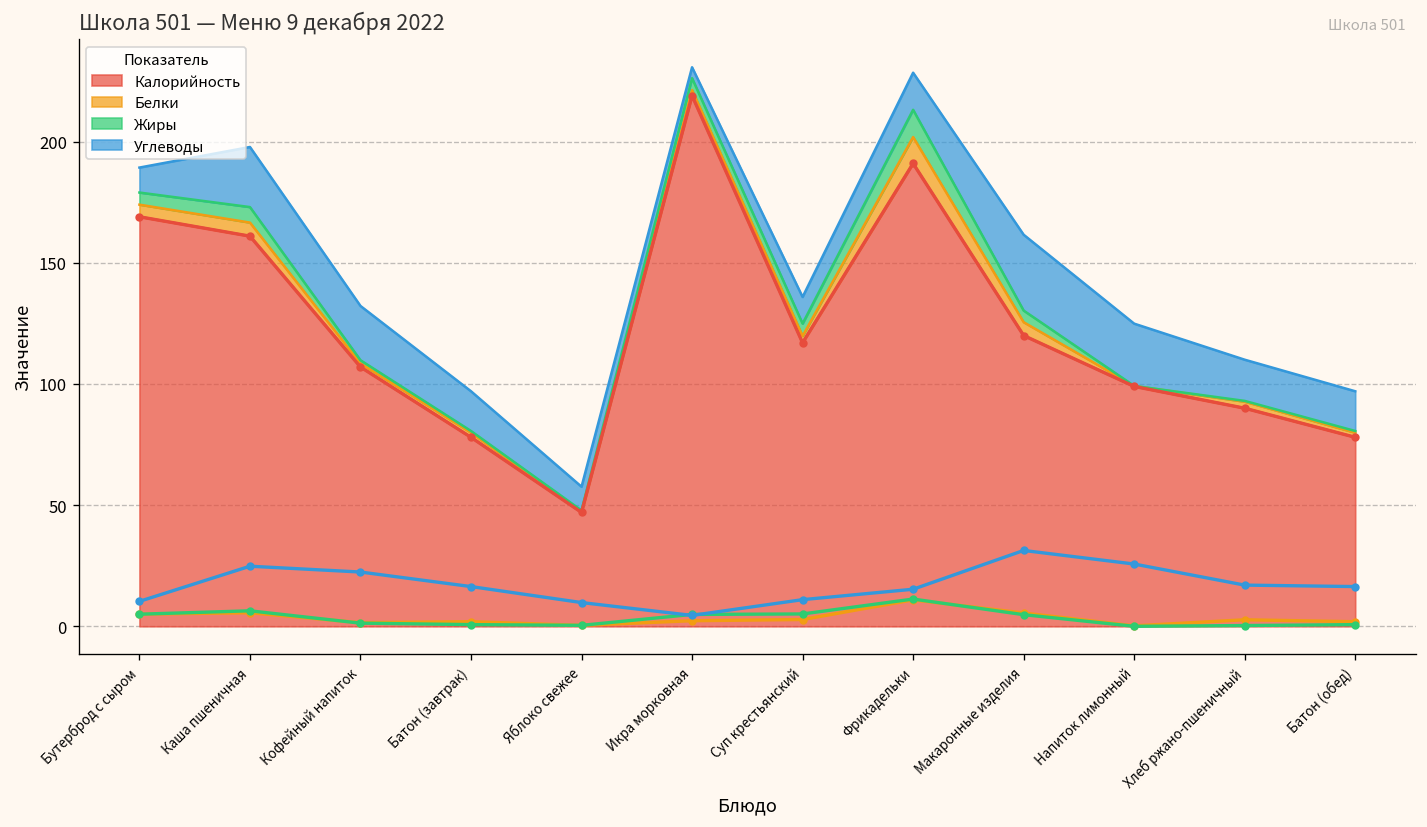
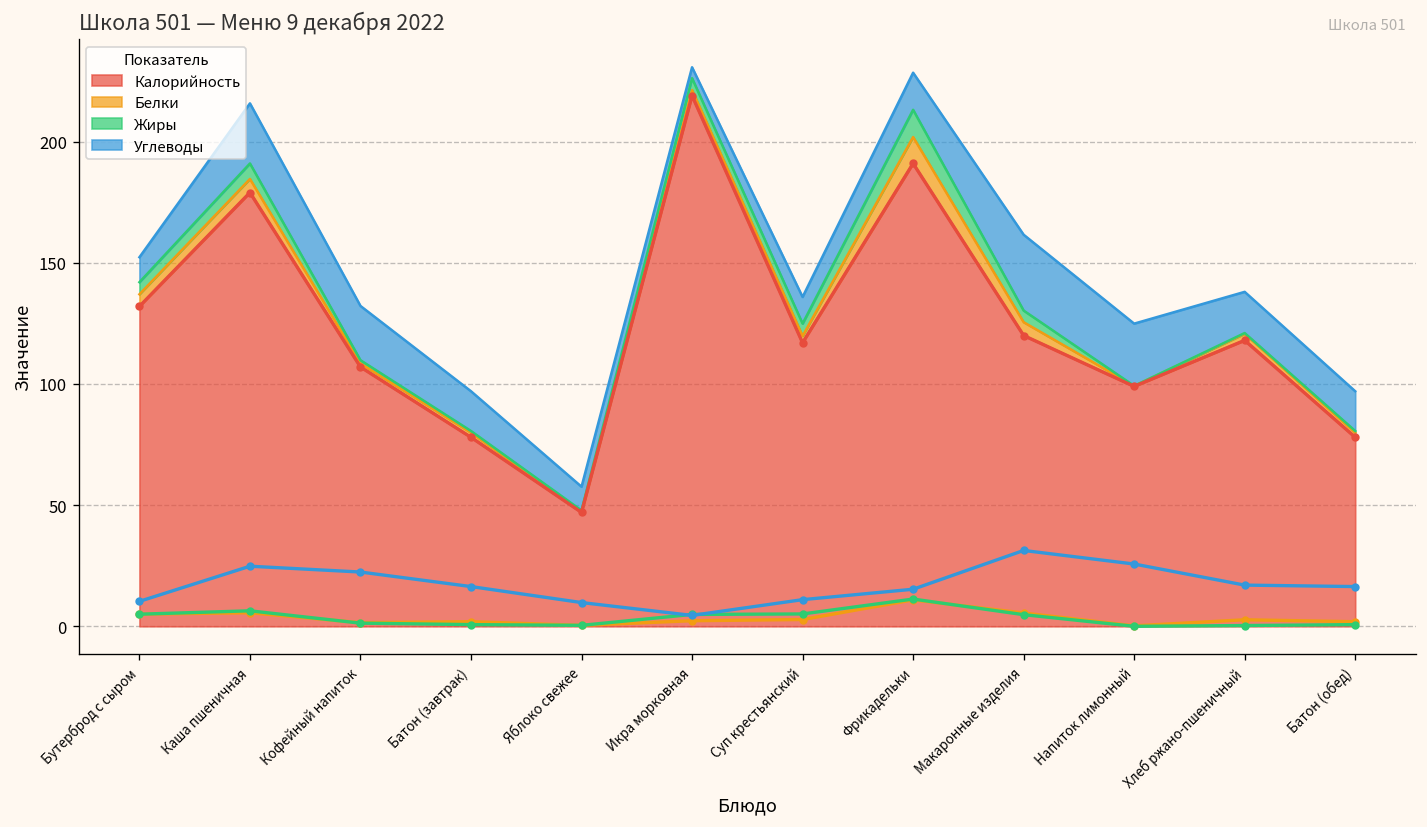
  {
    "Калорийность": {
-     "Бутерброд с сыром": 169,
-     "Каша пшеничная": 161,
+     "Бутерброд с сыром": 132,
+     "Каша пшеничная": 179,
      "Кофейный напиток": 107,
      "Батон (завтрак)": 78,
      "Икра морковная": 219,
      "Суп крестьянский": 117,
      "Фрикадельки": 191,
      "Макаронные изделия": 120,
-     "Хлеб ржано-пшеничный": 90,
+     "Хлеб ржано-пшеничный": 118,
      "Батон (обед)": 78
    }
  }
